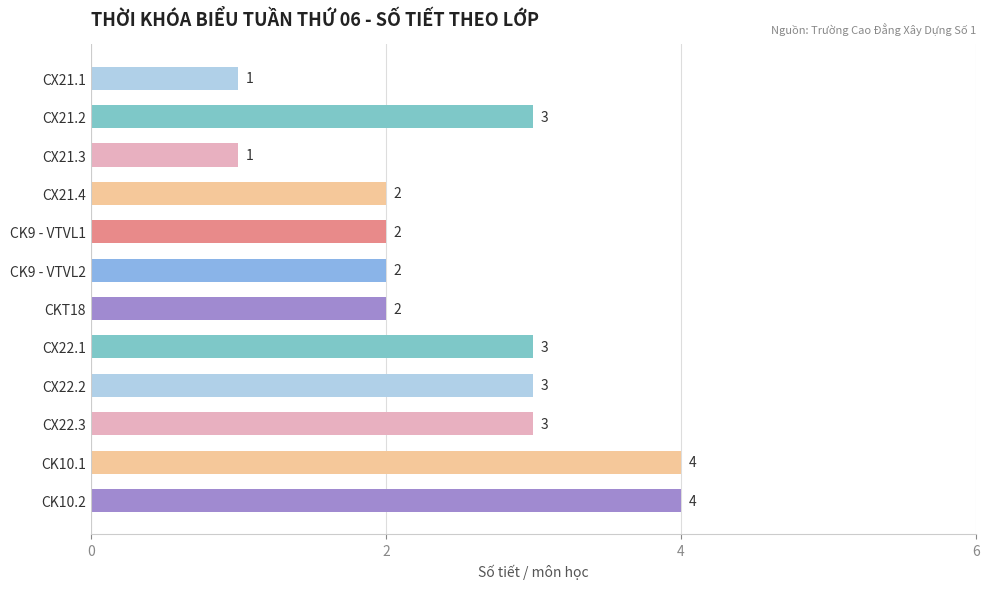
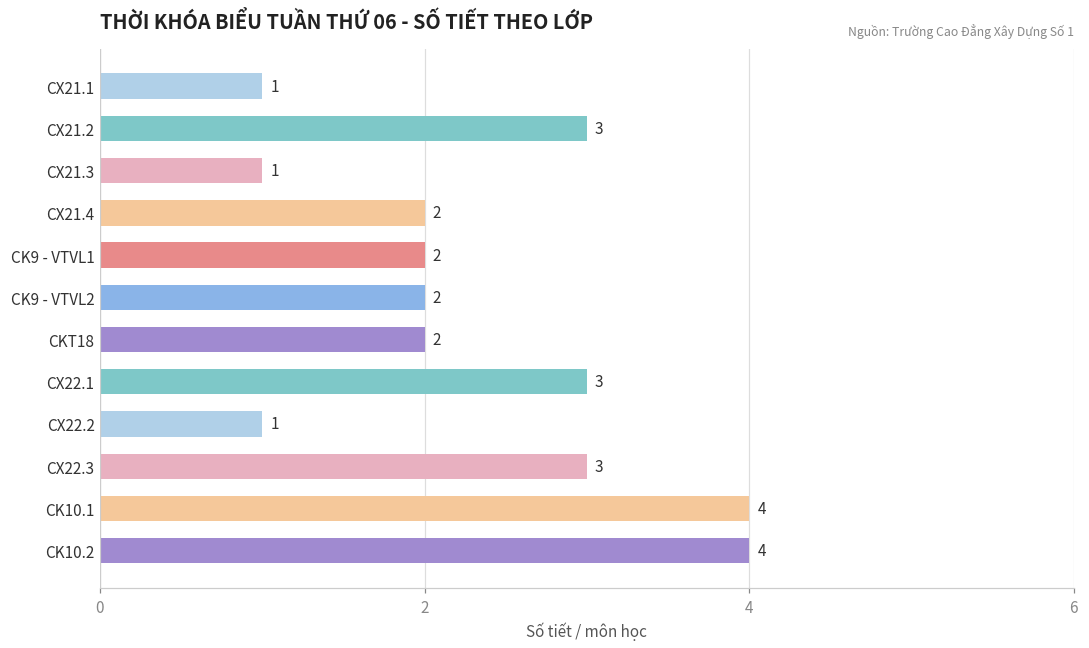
  {
    "CX21.1": 1,
    "CX21.2": 3,
    "CX21.3": 1,
    "CX21.4": 2,
    "CK9 - VTVL1": 2,
    "CK9 - VTVL2": 2,
    "CKT18": 2,
    "CX22.1": 3,
-   "CX22.2": 3,
+   "CX22.2": 1,
    "CX22.3": 3,
    "CK10.1": 4,
    "CK10.2": 4
  }
